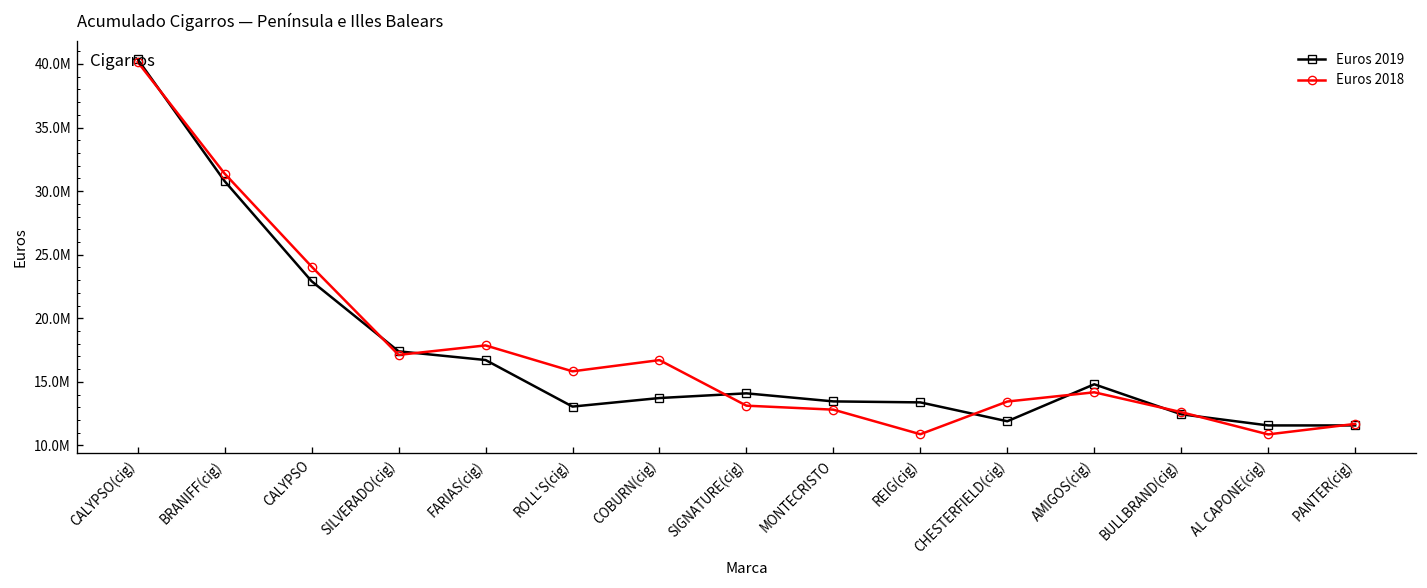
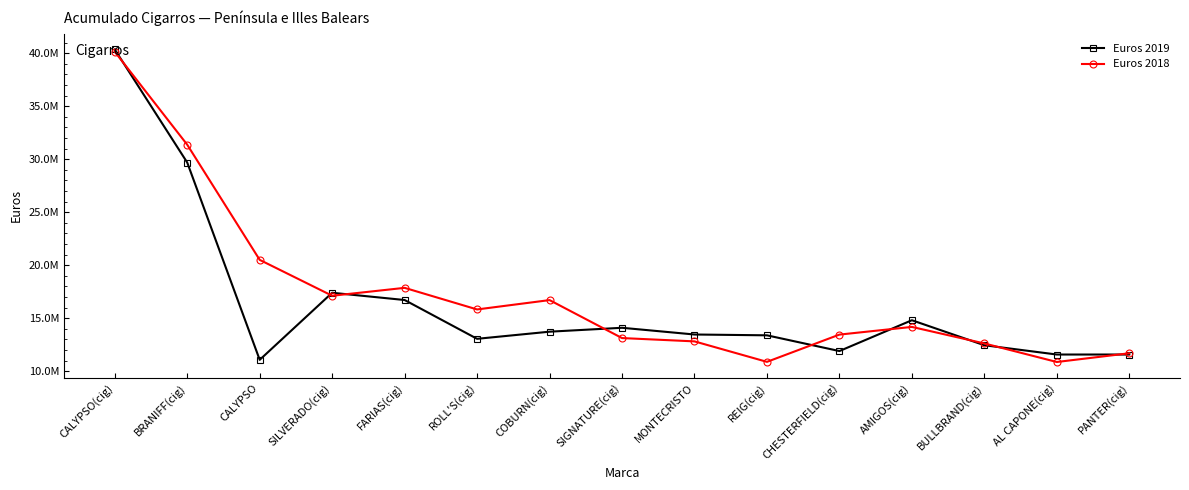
  {
    "Euros 2019": {
-     "BRANIFF(cig)": 30800000,
-     "CALYPSO": 22900000,
+     "BRANIFF(cig)": 29700000,
+     "CALYPSO": 11100000,
      "SILVERADO(cig)": 17400000,
      "FARIAS(cig)": 16700000,
      "ROLL'S(cig)": 13100000,
      "COBURN(cig)": 13700000,
      "SIGNATURE(cig)": 14100000,
      "MONTECRISTO": 13500000,
      "REIG(cig)": 13400000,
      "CHESTERFIELD(cig)": 11900000,
      "AMIGOS(cig)": 14800000,
      "AL CAPONE(cig)": 11600000
    },
    "Euros 2018": {
      "BRANIFF(cig)": 31400000,
-     "CALYPSO": 24100000,
+     "CALYPSO": 20500000,
      "SILVERADO(cig)": 17100000,
      "FARIAS(cig)": 17900000,
      "ROLL'S(cig)": 15800000,
      "COBURN(cig)": 16700000,
      "SIGNATURE(cig)": 13100000,
      "MONTECRISTO": 12800000,
      "REIG(cig)": 10900000,
      "CHESTERFIELD(cig)": 13500000,
      "AMIGOS(cig)": 14200000,
      "AL CAPONE(cig)": 10900000
    }
  }
